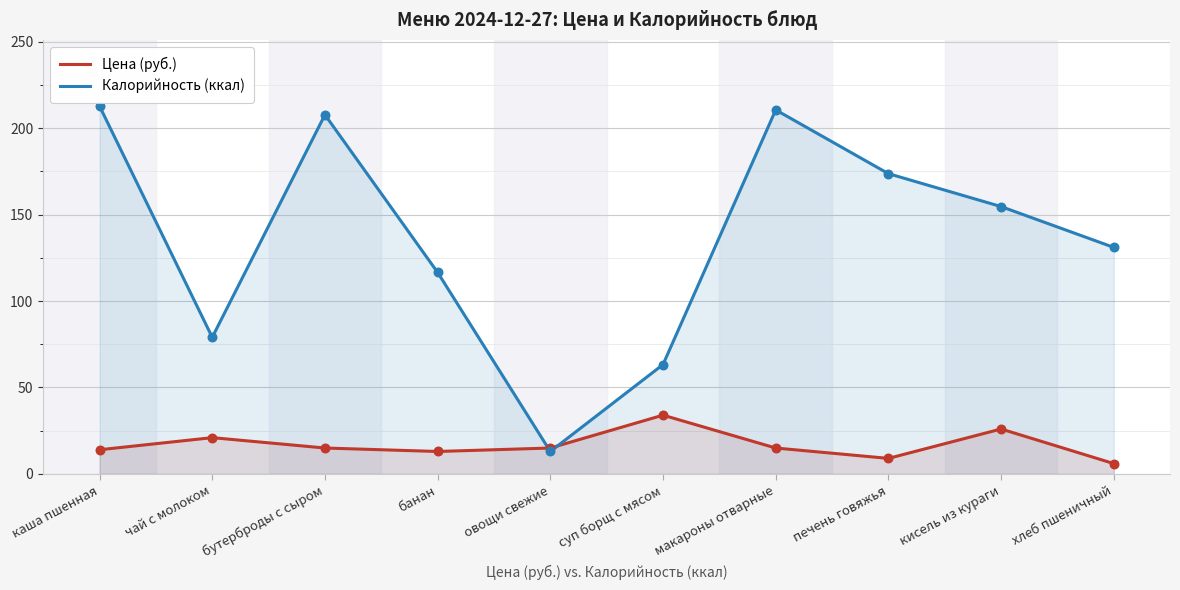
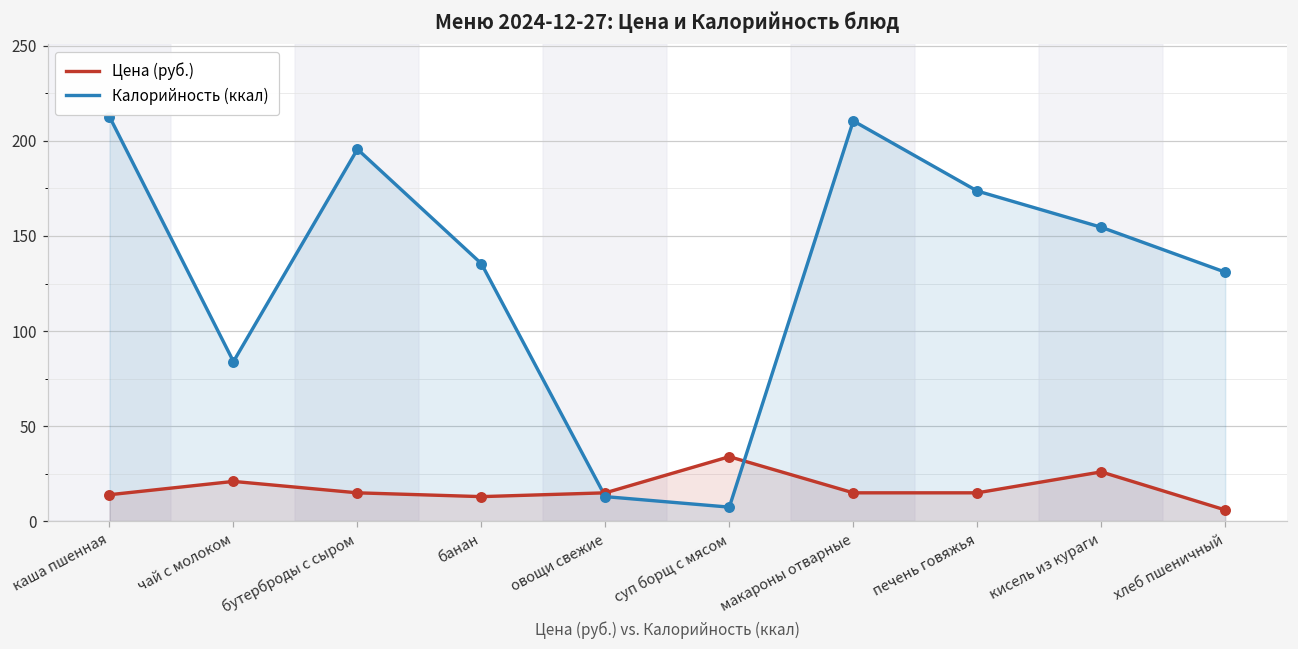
  {
    "Цена (руб.)": {
      "каша пшенная": 14,
      "чай с молоком": 21,
      "бутерброды с сыром": 15,
      "банан": 13,
      "овощи свежие": 15,
      "суп борщ с мясом": 34,
      "макароны отварные": 15,
-     "печень говяжья": 9,
+     "печень говяжья": 15,
      "кисель из кураги": 26,
      "хлеб пшеничный": 6
    },
    "Калорийность (ккал)": {
      "каша пшенная": 213,
-     "чай с молоком": 79,
-     "бутерброды с сыром": 208,
-     "банан": 117,
+     "чай с молоком": 84,
+     "бутерброды с сыром": 196,
+     "банан": 135,
      "овощи свежие": 13,
-     "суп борщ с мясом": 63,
+     "суп борщ с мясом": 7,
      "макароны отварные": 211,
      "печень говяжья": 174,
      "кисель из кураги": 155,
      "хлеб пшеничный": 131
    }
  }
